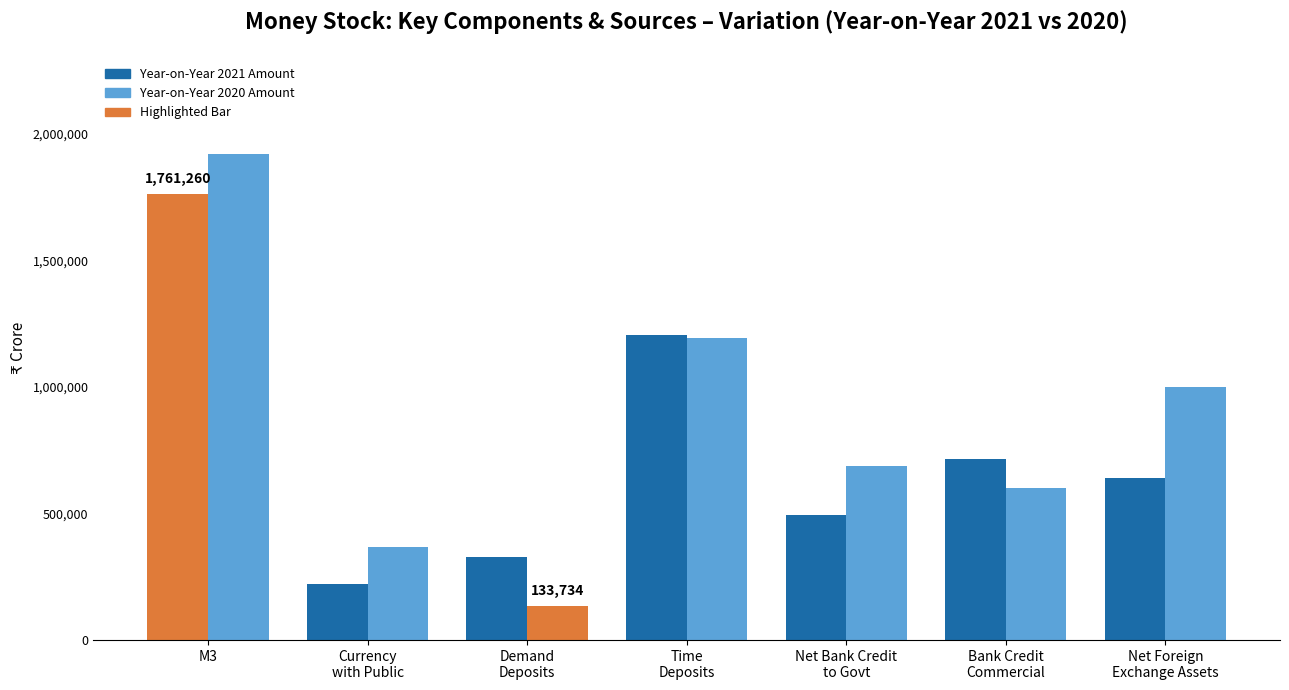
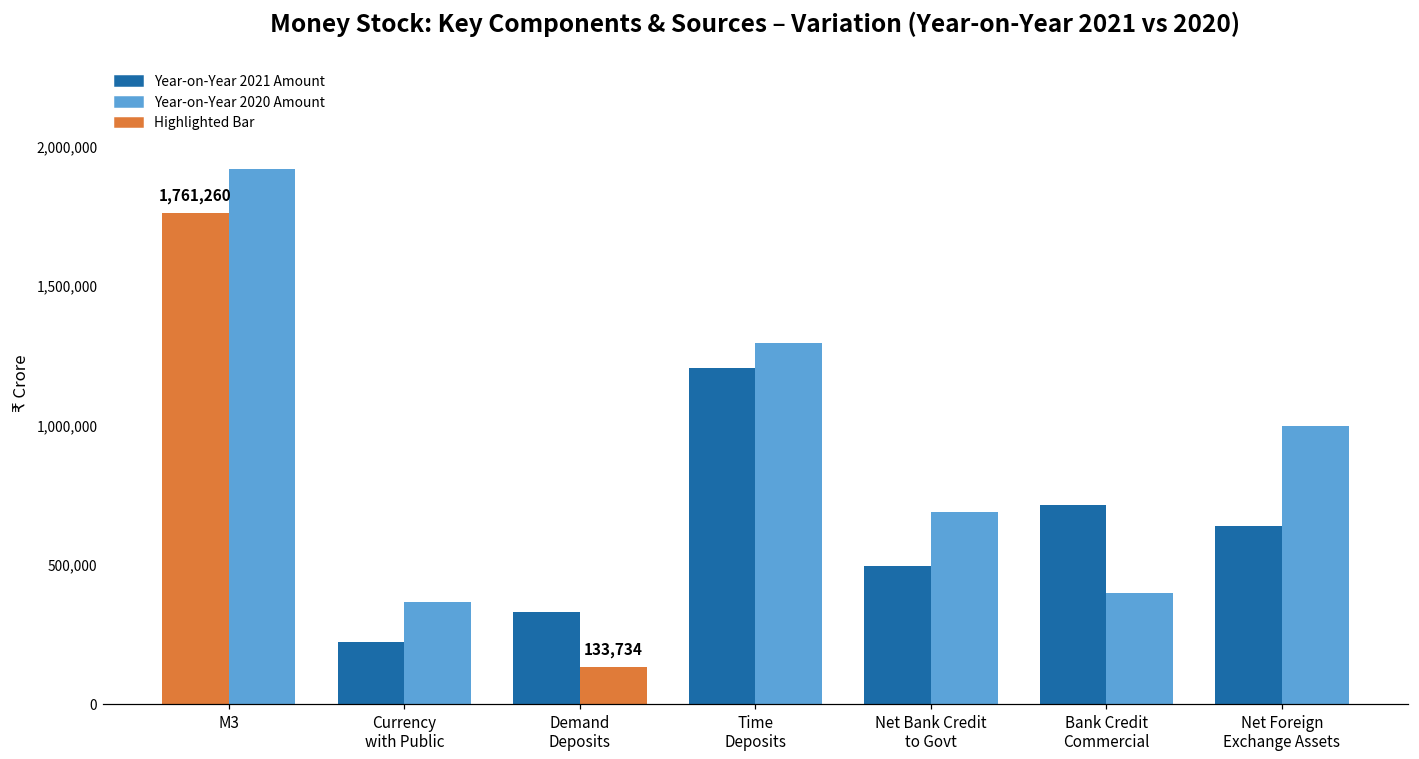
  {
    "Year-on-Year 2020 Amount": {
      "M3": "1,920,000",
      "Currency with Public": "370,000",
-     "Time Deposits": "1,190,000",
+     "Time Deposits": "1,300,000",
      "Net Bank Credit to Govt": "690,000",
-     "Bank Credit Commercial": "600,000",
+     "Bank Credit Commercial": "400,000",
      "Net Foreign Exchange Assets": "1,000,000"
    }
  }
